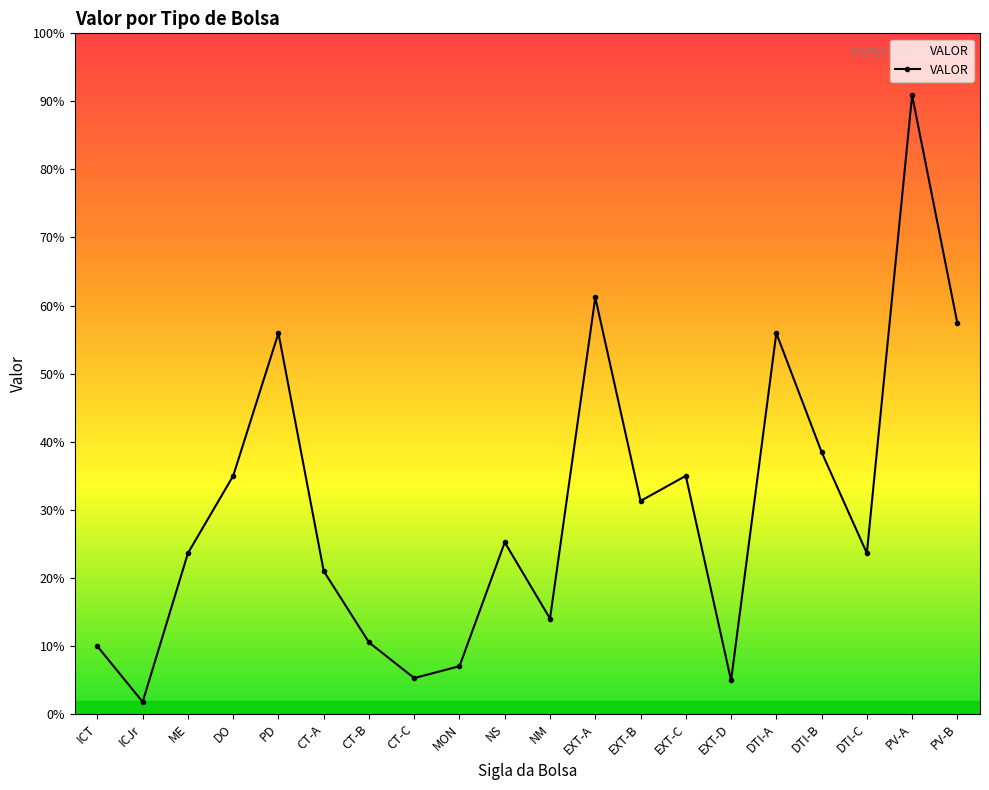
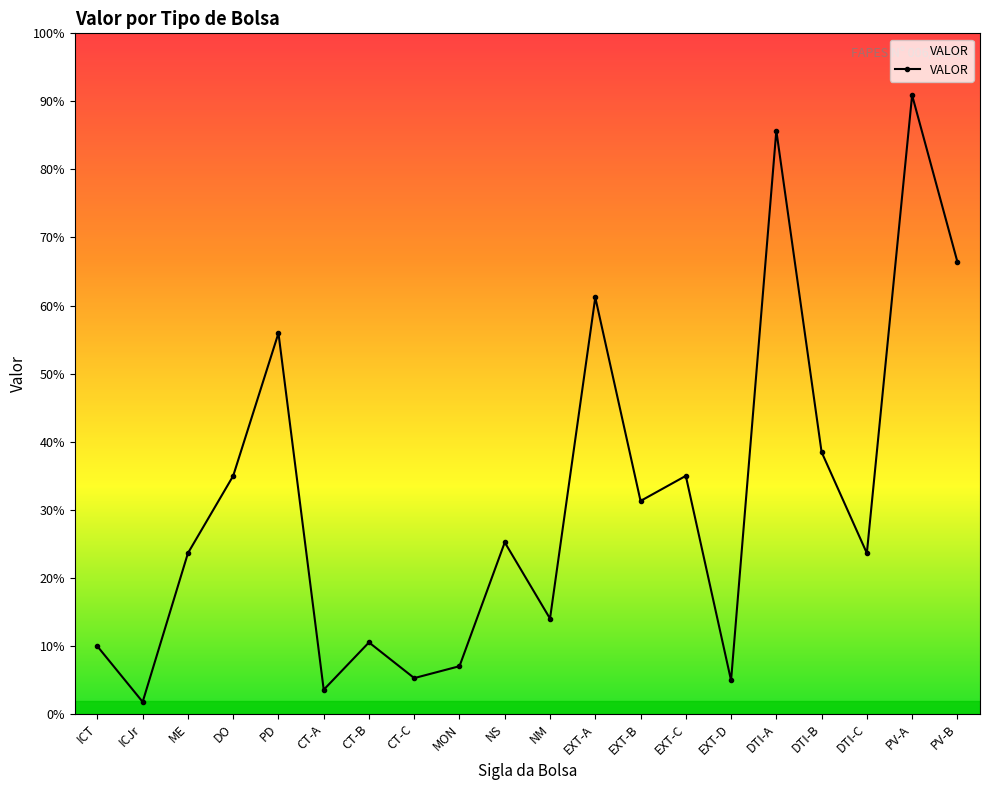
  {
    "ICT": "10%",
    "ME": "24%",
    "DO": "35%",
    "PD": "56%",
-   "CT-A": "21%",
+   "CT-A": "4%",
    "CT-B": "10%",
    "CT-C": "5%",
    "MON": "7%",
    "NS": "25%",
    "NM": "14%",
    "EXT-A": "61%",
    "EXT-B": "31%",
    "EXT-C": "35%",
    "EXT-D": "5%",
-   "DTI-A": "56%",
+   "DTI-A": "86%",
    "DTI-B": "38%",
    "DTI-C": "24%",
    "PV-A": "91%",
-   "PV-B": "57%"
+   "PV-B": "66%"
  }
